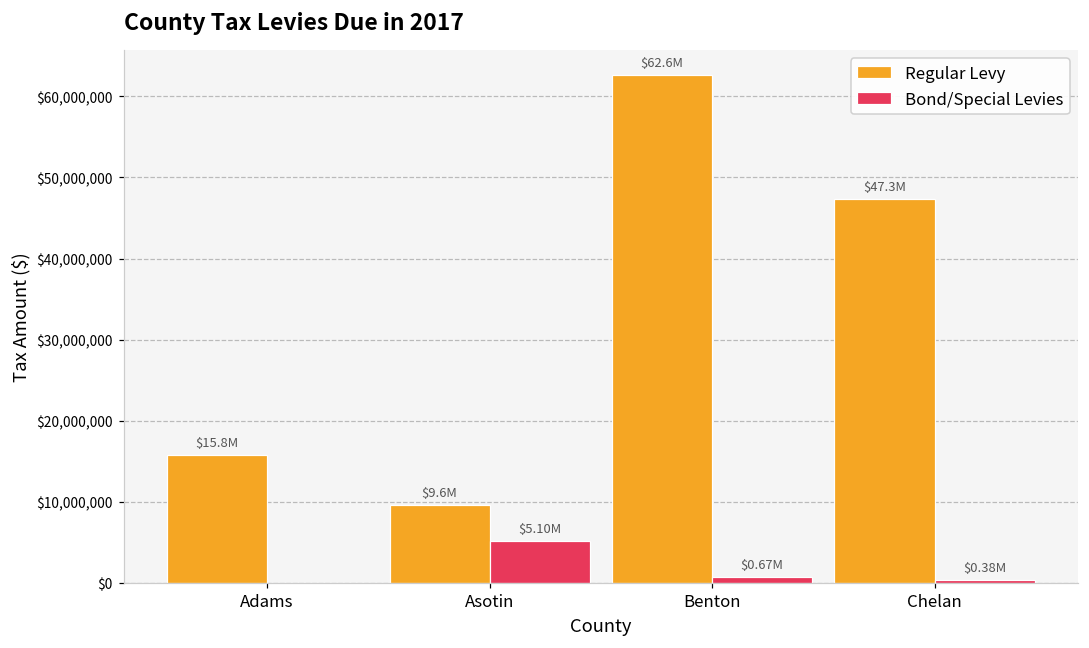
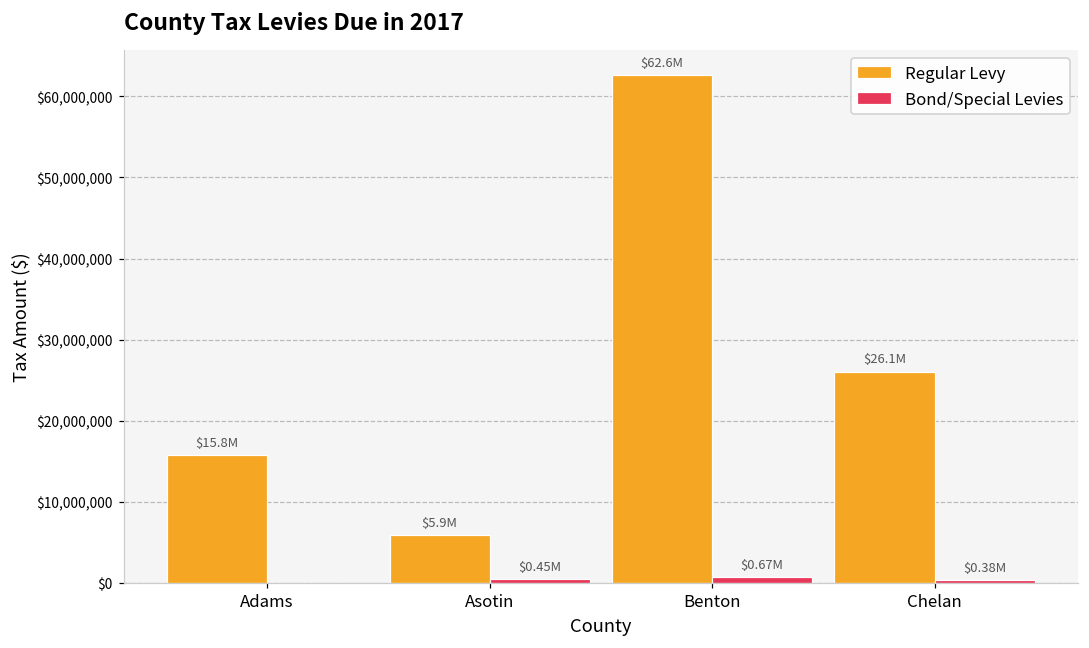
  {
    "Regular Levy": {
      "Adams": "$15.8M",
-     "Asotin": "$9.6M",
+     "Asotin": "$5.9M",
      "Benton": "$62.6M",
-     "Chelan": "$47.3M"
+     "Chelan": "$26.1M"
    },
    "Bond/Special Levies": {
-     "Asotin": "$5.10M",
+     "Asotin": "$0.45M",
      "Benton": "$0.67M",
      "Chelan": "$0.38M"
    }
  }
